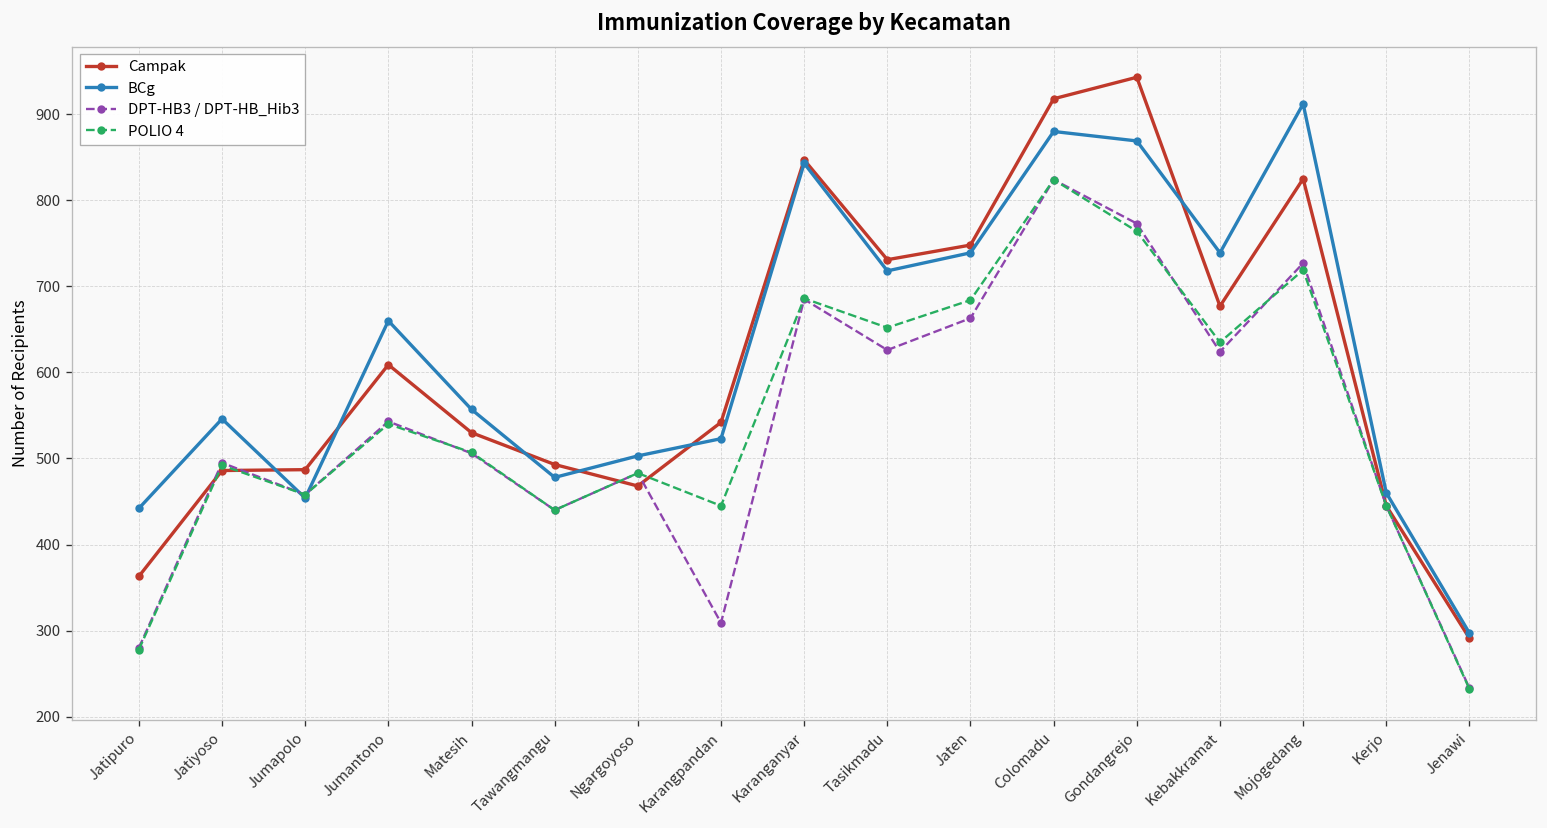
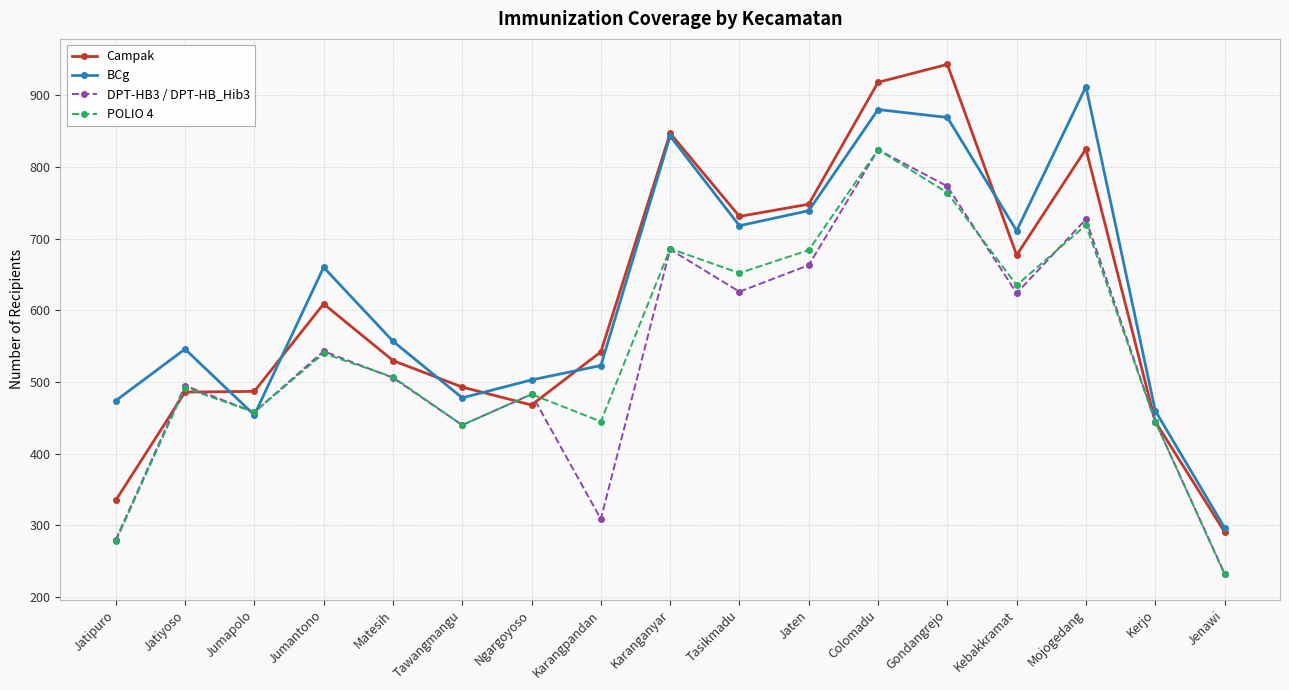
  {
    "Campak": {
-     "Jatipuro": 360,
+     "Jatipuro": 340,
      "Jatiyoso": 490,
      "Jumapolo": 490,
      "Jumantono": 610,
      "Matesih": 530,
      "Tawangmangu": 490,
      "Ngargoyoso": 470,
      "Karangpandan": 540,
      "Karanganyar": 850,
      "Tasikmadu": 730,
      "Jaten": 750,
      "Colomadu": 920,
      "Gondangrejo": 940,
      "Kebakkramat": 680,
      "Mojogedang": 830,
      "Jenawi": 290
    },
    "BCg": {
-     "Jatipuro": 440,
+     "Jatipuro": 470,
      "Jatiyoso": 550,
      "Jumapolo": 450,
      "Jumantono": 660,
      "Matesih": 560,
      "Tawangmangu": 480,
      "Ngargoyoso": 500,
      "Karangpandan": 520,
      "Karanganyar": 840,
      "Tasikmadu": 720,
      "Jaten": 740,
      "Colomadu": 880,
      "Gondangrejo": 870,
-     "Kebakkramat": 740,
+     "Kebakkramat": 710,
      "Mojogedang": 910,
      "Kerjo": 460,
      "Jenawi": 300
    },
    "DPT-HB3 / DPT-HB_Hib3": {
      "Karangpandan": 310,
      "Tasikmadu": 630,
      "Jaten": 660,
      "Gondangrejo": 770,
      "Kebakkramat": 620,
      "Mojogedang": 730
    },
    "POLIO 4": {
      "Karangpandan": 450,
      "Tasikmadu": 650,
      "Jaten": 680,
      "Gondangrejo": 760,
      "Kebakkramat": 640,
      "Mojogedang": 720
    }
  }
